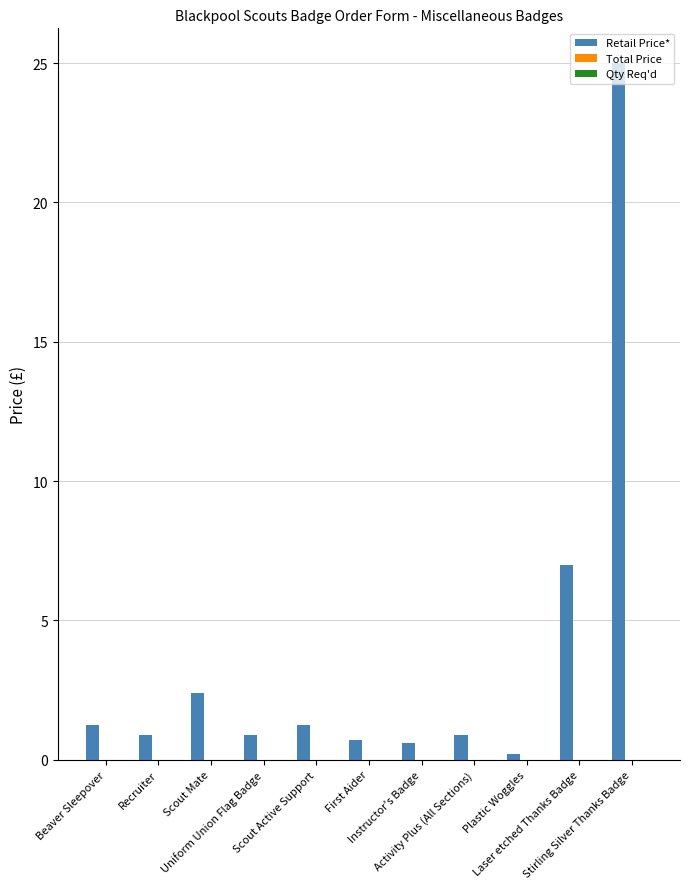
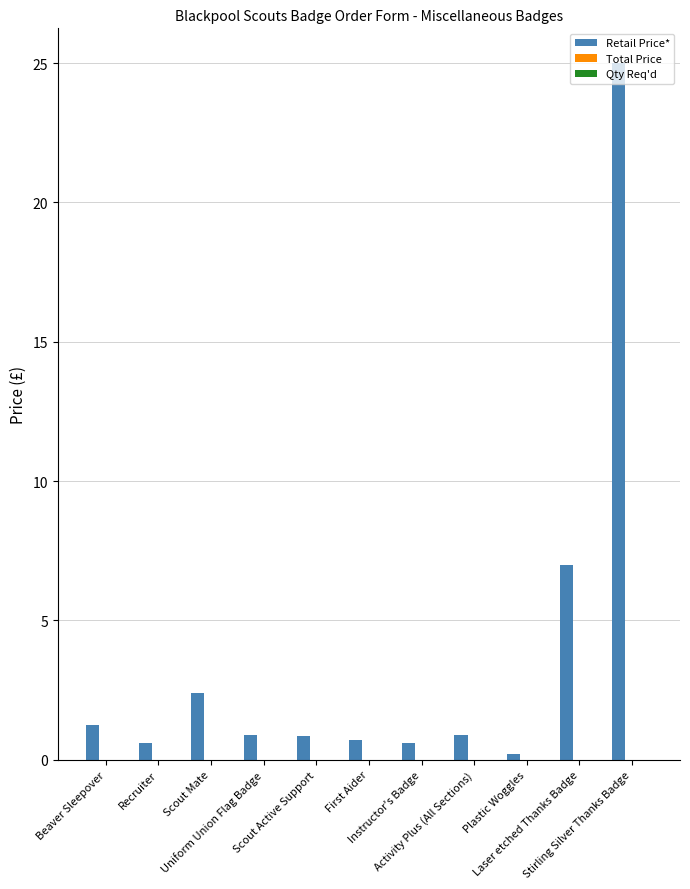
  {
    "Retail Price*": {
      "Beaver Sleepover": 1.3,
-     "Recruiter": 0.9,
+     "Recruiter": 0.6,
      "Scout Mate": 2.4,
      "Uniform Union Flag Badge": 0.9,
-     "Scout Active Support": 1.3,
+     "Scout Active Support": 0.9,
      "First Aider": 0.7,
      "Instructor's Badge": 0.6,
      "Activity Plus (All Sections)": 0.9,
      "Plastic Woggles": 0.2,
      "Laser etched Thanks Badge": 7.0
    },
    "Total Price": {
      "Beaver Sleepover": 0.0,
      "Recruiter": 0.0,
      "Scout Mate": 0.0,
      "Uniform Union Flag Badge": 0.0,
      "Scout Active Support": 0.0,
      "First Aider": 0.0,
      "Instructor's Badge": 0.0,
      "Activity Plus (All Sections)": 0.0,
      "Plastic Woggles": 0.0,
      "Laser etched Thanks Badge": 0.0,
      "Stirling Silver Thanks Badge": 0.0
    },
    "Qty Req'd": {
      "Beaver Sleepover": 0.0,
      "Recruiter": 0.0,
      "Scout Mate": 0.0,
      "Uniform Union Flag Badge": 0.0,
      "Scout Active Support": 0.0,
      "First Aider": 0.0,
      "Instructor's Badge": 0.0,
      "Activity Plus (All Sections)": 0.0,
      "Plastic Woggles": 0.0,
      "Laser etched Thanks Badge": 0.0,
      "Stirling Silver Thanks Badge": 0.0
    }
  }
